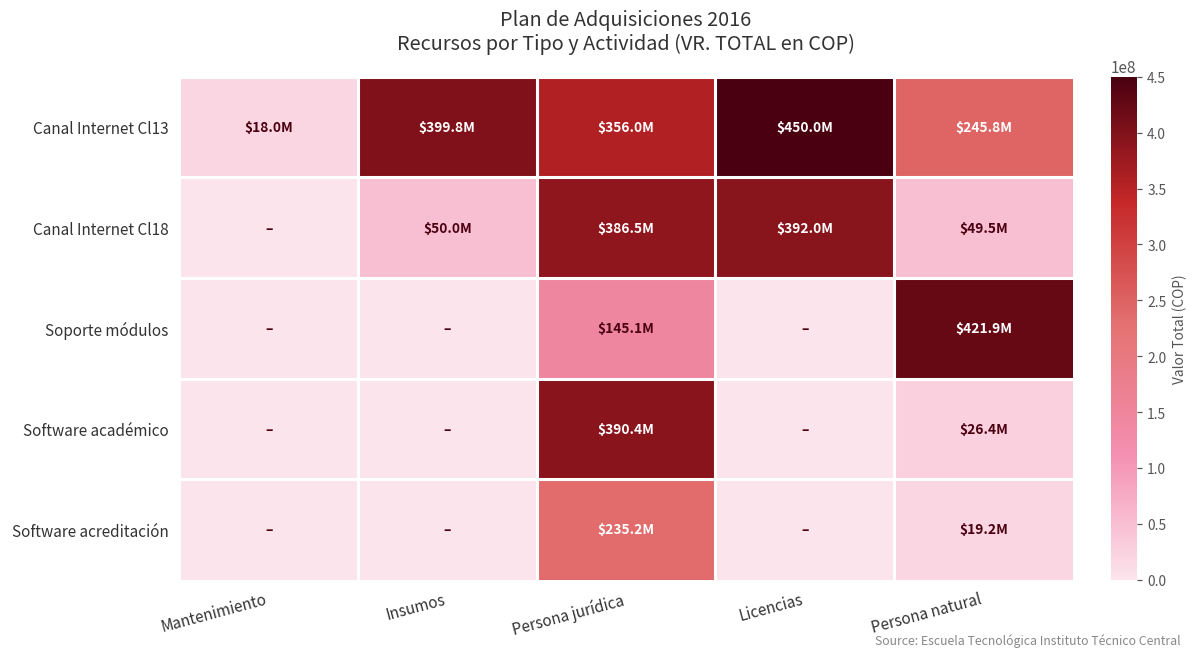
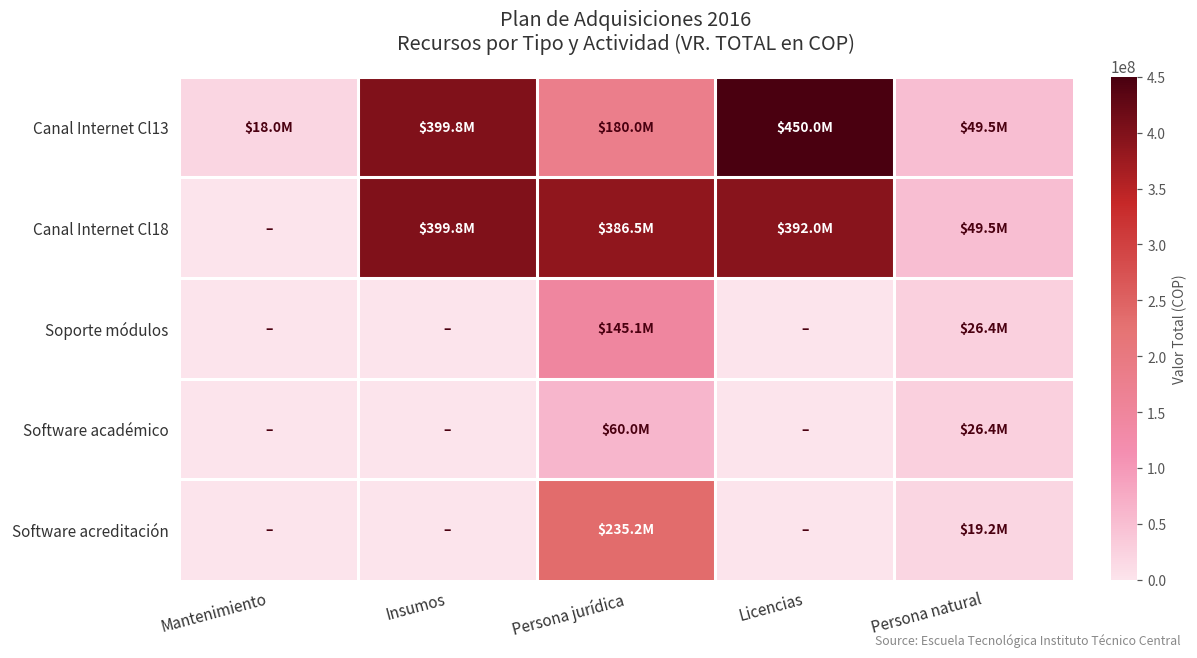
  {
    "Canal Internet Cl13": {
      "Mantenimiento": "$18.0M",
      "Insumos": "$399.8M",
-     "Persona jurídica": "$356.0M",
+     "Persona jurídica": "$180.0M",
      "Licencias": "$450.0M",
-     "Persona natural": "$245.8M"
+     "Persona natural": "$49.5M"
    },
    "Canal Internet Cl18": {
-     "Insumos": "$50.0M",
+     "Insumos": "$399.8M",
      "Persona jurídica": "$386.5M",
      "Licencias": "$392.0M",
      "Persona natural": "$49.5M"
    },
    "Soporte módulos": {
      "Persona jurídica": "$145.1M",
-     "Persona natural": "$421.9M"
+     "Persona natural": "$26.4M"
    },
    "Software académico": {
-     "Persona jurídica": "$390.4M",
+     "Persona jurídica": "$60.0M",
      "Persona natural": "$26.4M"
    },
    "Software acreditación": {
      "Persona jurídica": "$235.2M",
      "Persona natural": "$19.2M"
    }
  }
